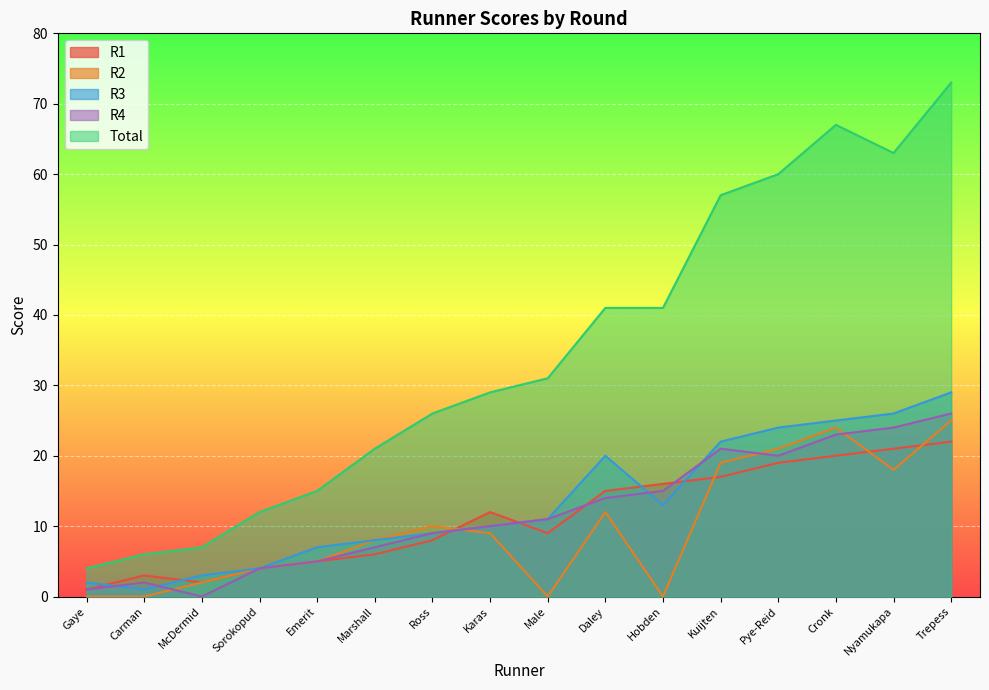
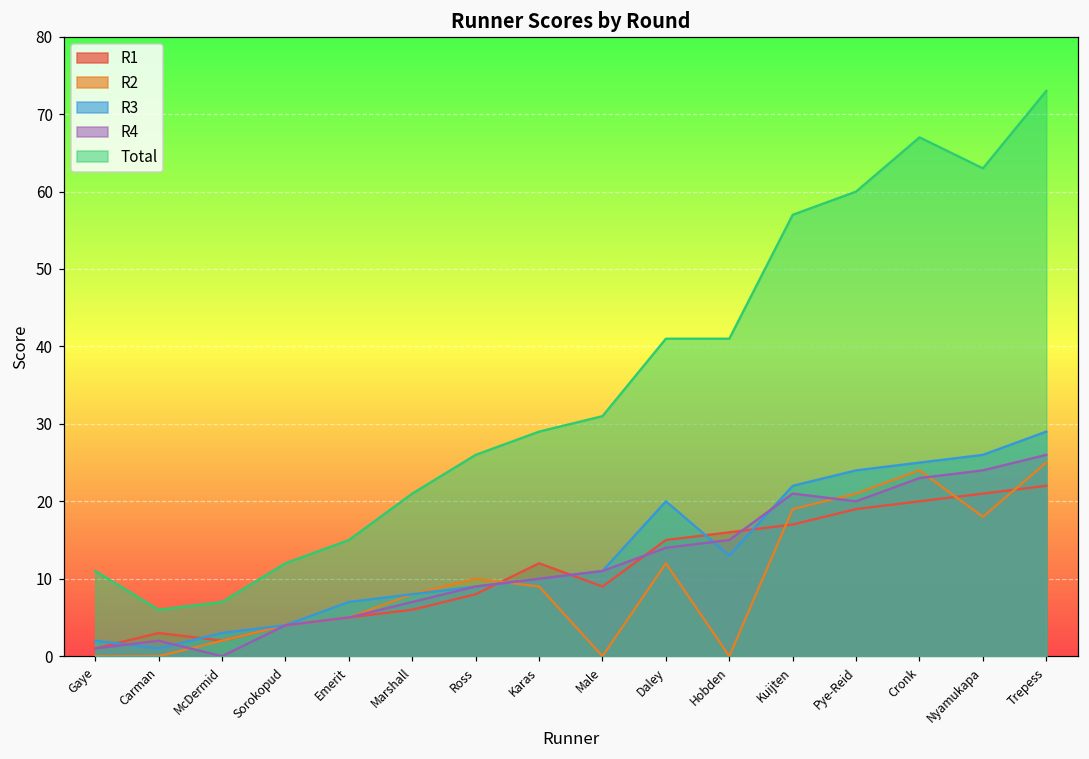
  {
    "R3": {
      "Gaye": 2,
      "Carman": 1,
      "McDermid": 3,
      "Emerit": 7,
      "Daley": 20,
      "Hobden": 13,
      "Kuijten": 22,
      "Pye-Reid": 24,
      "Cronk": 25,
      "Nyamukapa": 26,
      "Trepess": 29
    },
    "R4": {
      "Carman": 2,
      "McDermid": 0,
      "Marshall": 7,
      "Daley": 14,
      "Hobden": 15,
      "Kuijten": 21,
      "Pye-Reid": 20,
      "Cronk": 23,
      "Nyamukapa": 24,
      "Trepess": 26
    },
    "Total": {
-     "Gaye": 4,
+     "Gaye": 11,
      "Carman": 6,
      "McDermid": 7,
      "Sorokopud": 12,
      "Emerit": 15,
      "Marshall": 21,
      "Ross": 26,
      "Karas": 29,
      "Male": 31,
      "Daley": 41,
      "Hobden": 41,
      "Kuijten": 57,
      "Pye-Reid": 60,
      "Cronk": 67,
      "Nyamukapa": 63,
      "Trepess": 73
    }
  }
